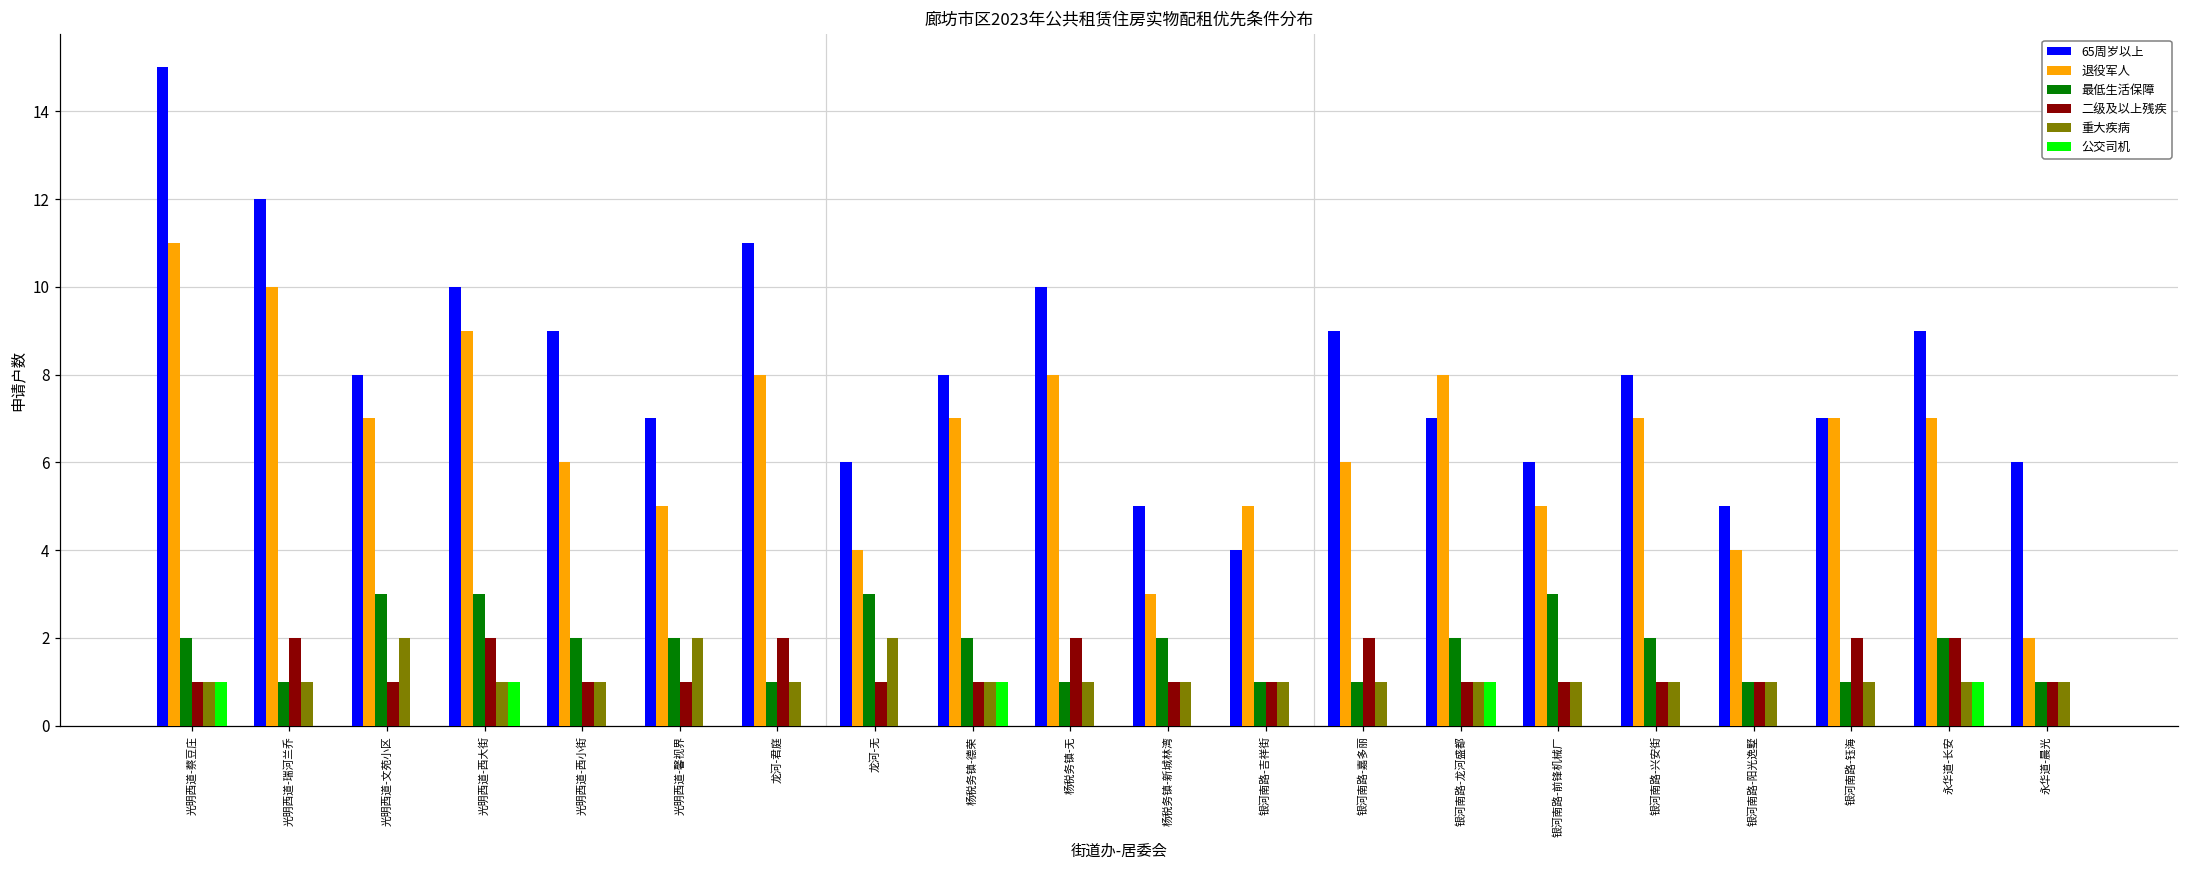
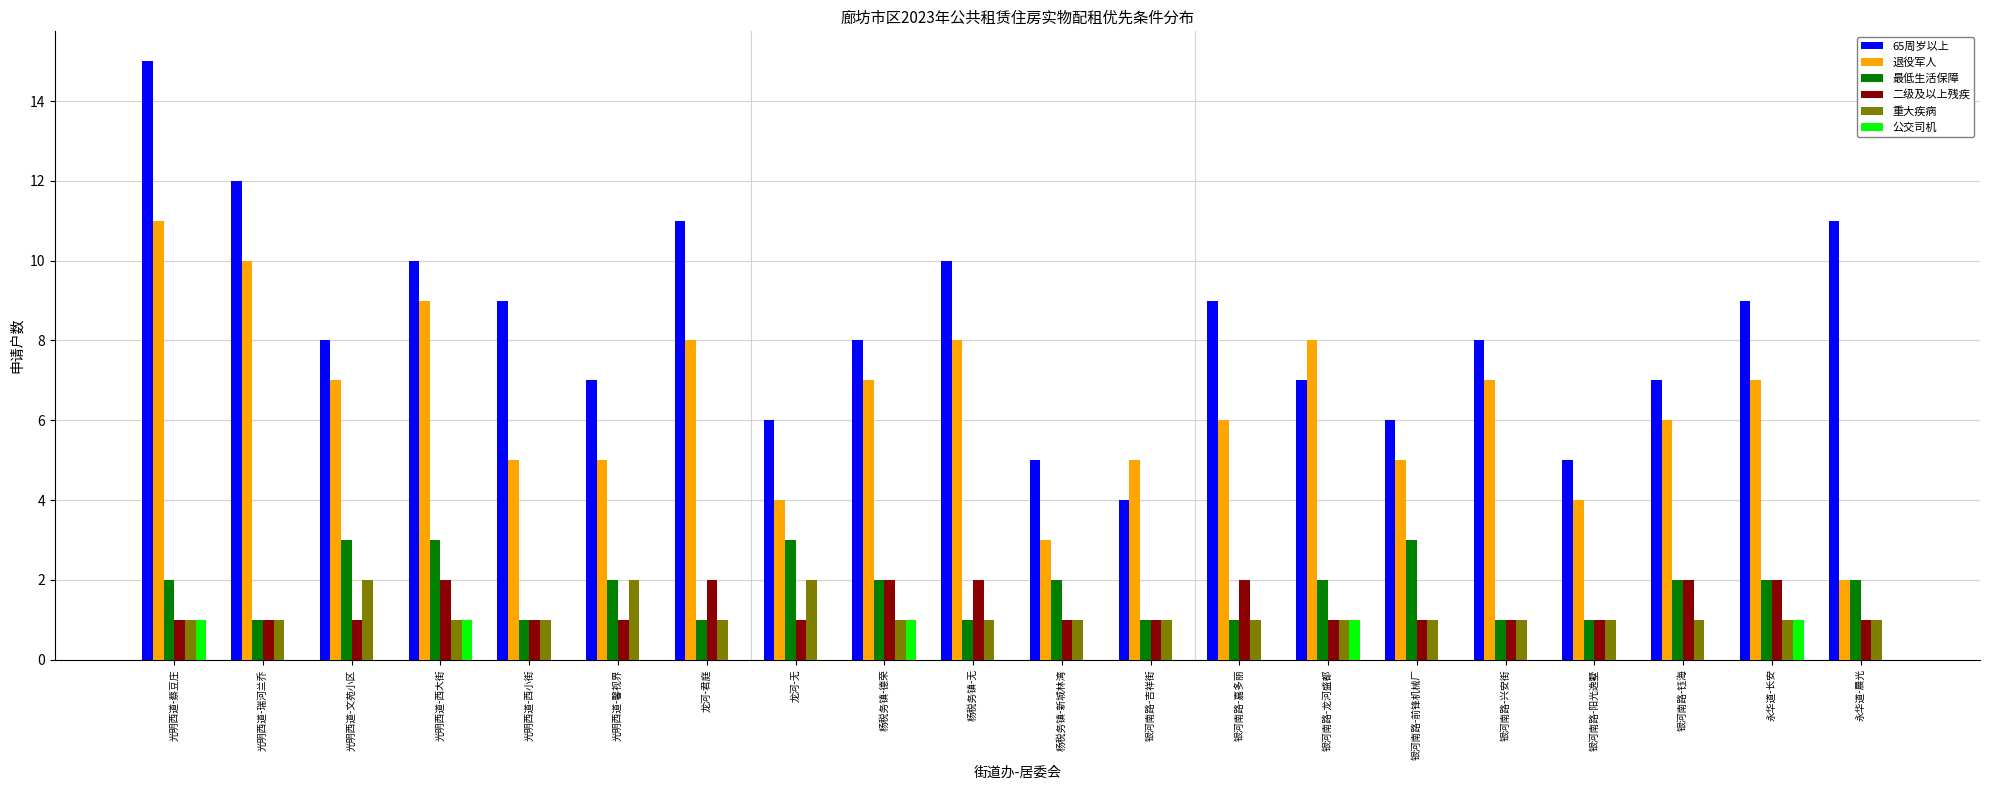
  {
    "65周岁以上": {
      "光明西道-蔡豆庄": 15,
      "光明西道-瑞河兰乔": 12,
      "光明西道-文苑小区": 8,
      "光明西道-西大街": 10,
      "光明西道-西小街": 9,
      "光明西道-馨视界": 7,
      "龙河-君庭": 11,
      "龙河-无": 6,
      "杨税务镇-德荣": 8,
      "杨税务镇-无": 10,
      "杨税务镇-新城林湾": 5,
      "银河南路-吉祥街": 4,
      "银河南路-嘉多丽": 9,
      "银河南路-龙河盛都": 7,
      "银河南路-前锋机械厂": 6,
      "银河南路-兴安街": 8,
      "银河南路-阳光逸墅": 5,
      "银河南路-钰海": 7,
      "永华道-长安": 9,
-     "永华道-晨光": 6
+     "永华道-晨光": 11
    },
    "退役军人": {
      "光明西道-蔡豆庄": 11,
      "光明西道-瑞河兰乔": 10,
      "光明西道-文苑小区": 7,
      "光明西道-西大街": 9,
-     "光明西道-西小街": 6,
+     "光明西道-西小街": 5,
      "光明西道-馨视界": 5,
      "龙河-君庭": 8,
      "龙河-无": 4,
      "杨税务镇-德荣": 7,
      "杨税务镇-无": 8,
      "杨税务镇-新城林湾": 3,
      "银河南路-吉祥街": 5,
      "银河南路-嘉多丽": 6,
      "银河南路-龙河盛都": 8,
      "银河南路-前锋机械厂": 5,
      "银河南路-兴安街": 7,
      "银河南路-阳光逸墅": 4,
-     "银河南路-钰海": 7,
+     "银河南路-钰海": 6,
      "永华道-长安": 7,
      "永华道-晨光": 2
    },
    "最低生活保障": {
      "光明西道-蔡豆庄": 2,
      "光明西道-瑞河兰乔": 1,
      "光明西道-文苑小区": 3,
      "光明西道-西大街": 3,
-     "光明西道-西小街": 2,
+     "光明西道-西小街": 1,
      "光明西道-馨视界": 2,
      "龙河-君庭": 1,
      "龙河-无": 3,
      "杨税务镇-德荣": 2,
      "杨税务镇-无": 1,
      "杨税务镇-新城林湾": 2,
      "银河南路-吉祥街": 1,
      "银河南路-嘉多丽": 1,
      "银河南路-龙河盛都": 2,
      "银河南路-前锋机械厂": 3,
-     "银河南路-兴安街": 2,
+     "银河南路-兴安街": 1,
      "银河南路-阳光逸墅": 1,
-     "银河南路-钰海": 1,
+     "银河南路-钰海": 2,
      "永华道-长安": 2,
-     "永华道-晨光": 1
+     "永华道-晨光": 2
    },
    "二级及以上残疾": {
      "光明西道-蔡豆庄": 1,
-     "光明西道-瑞河兰乔": 2,
+     "光明西道-瑞河兰乔": 1,
      "光明西道-文苑小区": 1,
      "光明西道-西大街": 2,
      "光明西道-西小街": 1,
      "光明西道-馨视界": 1,
      "龙河-君庭": 2,
      "龙河-无": 1,
-     "杨税务镇-德荣": 1,
+     "杨税务镇-德荣": 2,
      "杨税务镇-无": 2,
      "杨税务镇-新城林湾": 1,
      "银河南路-吉祥街": 1,
      "银河南路-嘉多丽": 2,
      "银河南路-龙河盛都": 1,
      "银河南路-前锋机械厂": 1,
      "银河南路-兴安街": 1,
      "银河南路-阳光逸墅": 1,
      "银河南路-钰海": 2,
      "永华道-长安": 2,
      "永华道-晨光": 1
    },
    "重大疾病": {
      "光明西道-蔡豆庄": 1,
      "光明西道-瑞河兰乔": 1,
      "光明西道-文苑小区": 2,
      "光明西道-西大街": 1,
      "光明西道-西小街": 1,
      "光明西道-馨视界": 2,
      "龙河-君庭": 1,
      "龙河-无": 2,
      "杨税务镇-德荣": 1,
      "杨税务镇-无": 1,
      "杨税务镇-新城林湾": 1,
      "银河南路-吉祥街": 1,
      "银河南路-嘉多丽": 1,
      "银河南路-龙河盛都": 1,
      "银河南路-前锋机械厂": 1,
      "银河南路-兴安街": 1,
      "银河南路-阳光逸墅": 1,
      "银河南路-钰海": 1,
      "永华道-长安": 1,
      "永华道-晨光": 1
    },
    "公交司机": {
      "光明西道-蔡豆庄": 1,
      "光明西道-瑞河兰乔": 0,
      "光明西道-文苑小区": 0,
      "光明西道-西大街": 1,
      "光明西道-西小街": 0,
      "光明西道-馨视界": 0,
      "龙河-君庭": 0,
      "龙河-无": 0,
      "杨税务镇-德荣": 1,
      "杨税务镇-无": 0,
      "杨税务镇-新城林湾": 0,
      "银河南路-吉祥街": 0,
      "银河南路-嘉多丽": 0,
      "银河南路-龙河盛都": 1,
      "银河南路-前锋机械厂": 0,
      "银河南路-兴安街": 0,
      "银河南路-阳光逸墅": 0,
      "银河南路-钰海": 0,
      "永华道-长安": 1,
      "永华道-晨光": 0
    }
  }
